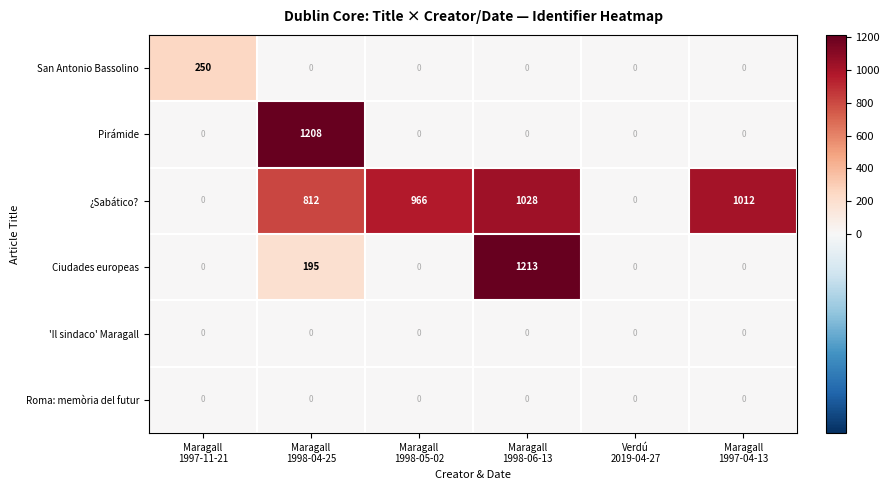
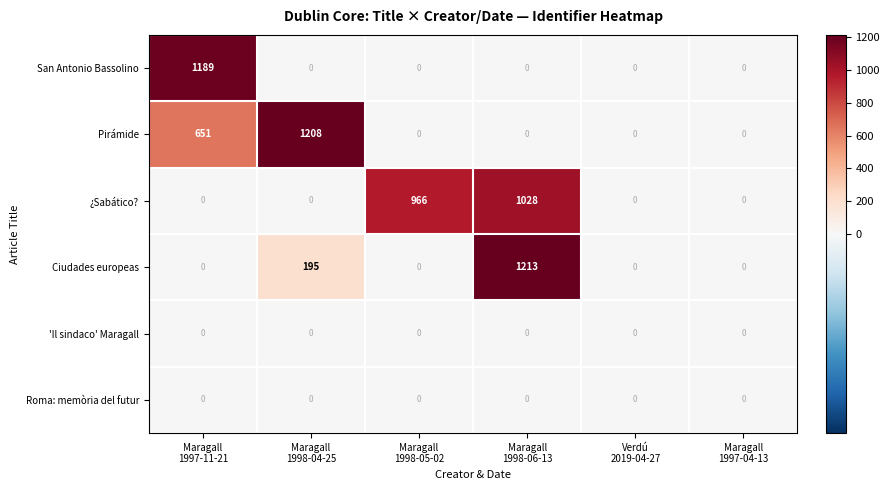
  {
    "San Antonio Bassolino": {
-     "Maragall 1997-11-21": 250,
+     "Maragall 1997-11-21": 1189,
      "Maragall 1998-04-25": 0,
      "Maragall 1998-05-02": 0,
      "Maragall 1998-06-13": 0,
      "Verdú 2019-04-27": 0,
      "Maragall 1997-04-13": 0
    },
    "Pirámide": {
-     "Maragall 1997-11-21": 0,
+     "Maragall 1997-11-21": 651,
      "Maragall 1998-04-25": 1208,
      "Maragall 1998-05-02": 0,
      "Maragall 1998-06-13": 0,
      "Verdú 2019-04-27": 0,
      "Maragall 1997-04-13": 0
    },
    "¿Sabático?": {
      "Maragall 1997-11-21": 0,
-     "Maragall 1998-04-25": 812,
+     "Maragall 1998-04-25": 0,
      "Maragall 1998-05-02": 966,
      "Maragall 1998-06-13": 1028,
      "Verdú 2019-04-27": 0,
-     "Maragall 1997-04-13": 1012
+     "Maragall 1997-04-13": 0
    },
    "Ciudades europeas": {
      "Maragall 1997-11-21": 0,
      "Maragall 1998-04-25": 195,
      "Maragall 1998-05-02": 0,
      "Maragall 1998-06-13": 1213,
      "Verdú 2019-04-27": 0,
      "Maragall 1997-04-13": 0
    },
    "'Il sindaco' Maragall": {
      "Maragall 1997-11-21": 0,
      "Maragall 1998-04-25": 0,
      "Maragall 1998-05-02": 0,
      "Maragall 1998-06-13": 0,
      "Verdú 2019-04-27": 0,
      "Maragall 1997-04-13": 0
    },
    "Roma: memòria del futur": {
      "Maragall 1997-11-21": 0,
      "Maragall 1998-04-25": 0,
      "Maragall 1998-05-02": 0,
      "Maragall 1998-06-13": 0,
      "Verdú 2019-04-27": 0,
      "Maragall 1997-04-13": 0
    }
  }
